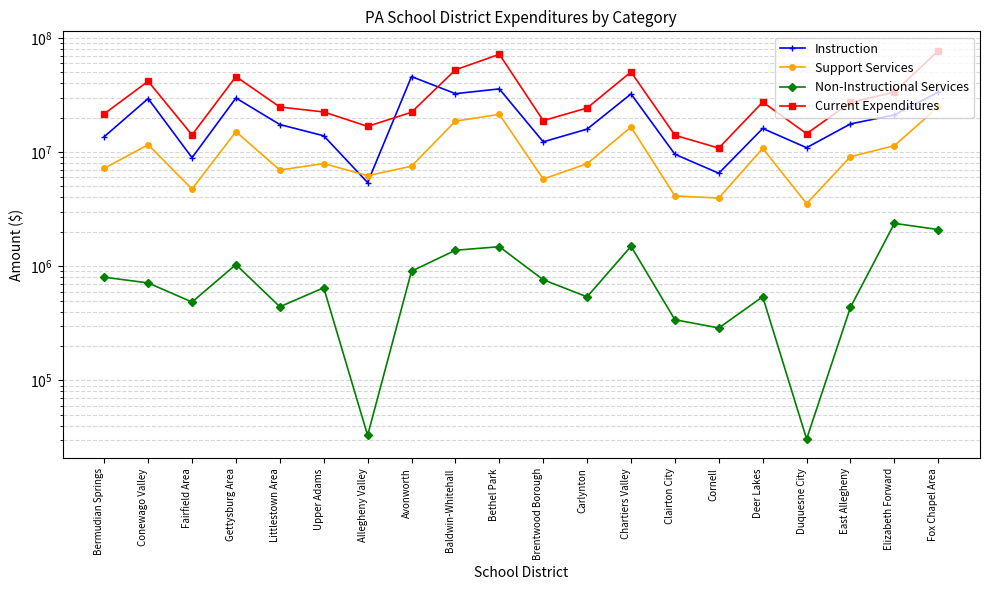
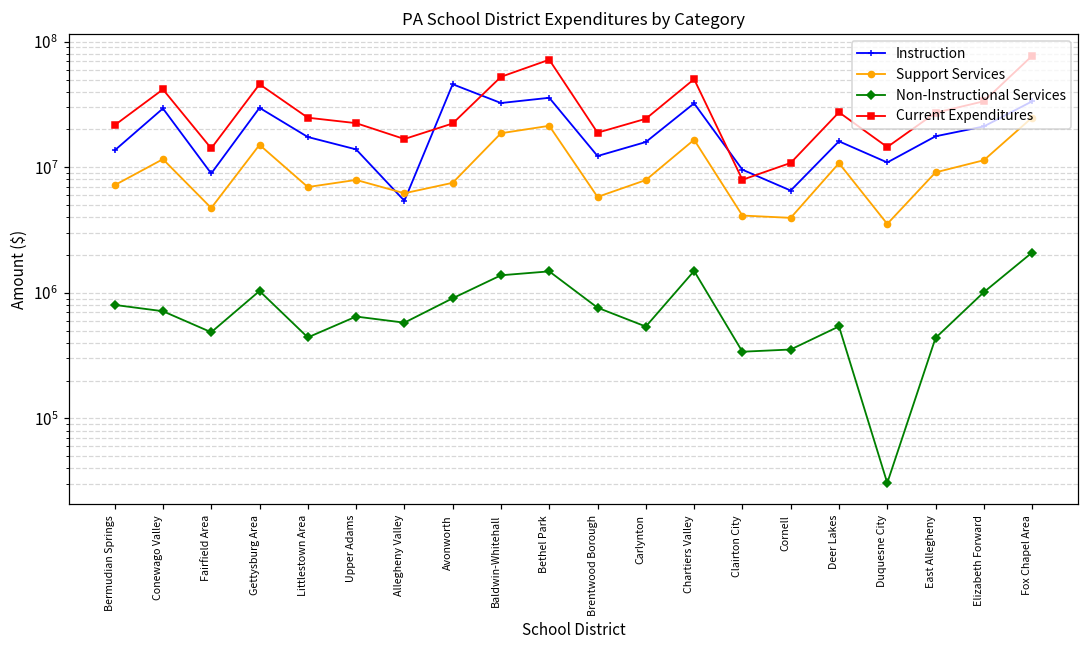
  {
    "Instruction": {
      "Bermudian Springs": 14000000,
      "Conewago Valley": 29000000,
      "Fairfield Area": 9000000,
      "Gettysburg Area": 30000000,
      "Littlestown Area": 17000000,
      "Upper Adams": 14000000,
      "Allegheny Valley": 5000000,
      "Avonworth": 46000000,
      "Baldwin-Whitehall": 32000000,
      "Bethel Park": 36000000,
      "Brentwood Borough": 12000000,
      "Carlynton": 16000000,
      "Chartiers Valley": 32000000,
      "Clairton City": 10000000,
      "Cornell": 7000000,
      "Deer Lakes": 16000000,
      "Duquesne City": 11000000,
      "East Allegheny": 18000000
    },
    "Support Services": {
      "Bermudian Springs": 7000000,
      "Conewago Valley": 12000000,
      "Fairfield Area": 4700000,
      "Gettysburg Area": 15000000,
      "Littlestown Area": 7000000,
      "Upper Adams": 8000000,
      "Allegheny Valley": 6000000,
      "Avonworth": 8000000,
      "Baldwin-Whitehall": 19000000,
      "Bethel Park": 21000000,
      "Brentwood Borough": 6000000,
      "Carlynton": 8000000,
      "Chartiers Valley": 17000000,
      "Clairton City": 4100000,
      "Cornell": 4000000,
      "Deer Lakes": 11000000,
      "Duquesne City": 3500000,
      "East Allegheny": 9000000,
      "Elizabeth Forward": 11000000
    },
    "Non-Instructional Services": {
      "Bermudian Springs": 800000,
      "Conewago Valley": 700000,
      "Fairfield Area": 490000,
      "Gettysburg Area": 1000000,
      "Littlestown Area": 440000,
      "Upper Adams": 600000,
-     "Allegheny Valley": 33000,
+     "Allegheny Valley": 600000,
      "Avonworth": 900000,
      "Baldwin-Whitehall": 1400000,
      "Bethel Park": 1500000,
      "Brentwood Borough": 800000,
      "Carlynton": 500000,
      "Chartiers Valley": 1500000,
      "Clairton City": 340000,
-     "Cornell": 290000,
+     "Cornell": 350000,
      "Deer Lakes": 500000,
      "Duquesne City": 31000,
      "East Allegheny": 440000,
-     "Elizabeth Forward": 2400000,
+     "Elizabeth Forward": 1000000,
      "Fox Chapel Area": 2100000
    },
    "Current Expenditures": {
      "Bermudian Springs": 22000000,
      "Conewago Valley": 42000000,
      "Fairfield Area": 14000000,
      "Gettysburg Area": 46000000,
      "Littlestown Area": 25000000,
      "Upper Adams": 22000000,
      "Allegheny Valley": 17000000,
      "Avonworth": 22000000,
      "Baldwin-Whitehall": 50000000,
      "Bethel Park": 70000000,
      "Brentwood Borough": 19000000,
      "Carlynton": 24000000,
      "Chartiers Valley": 50000000,
-     "Clairton City": 14000000,
+     "Clairton City": 8000000,
      "Cornell": 11000000,
      "Deer Lakes": 27000000,
      "Duquesne City": 14000000
    }
  }
